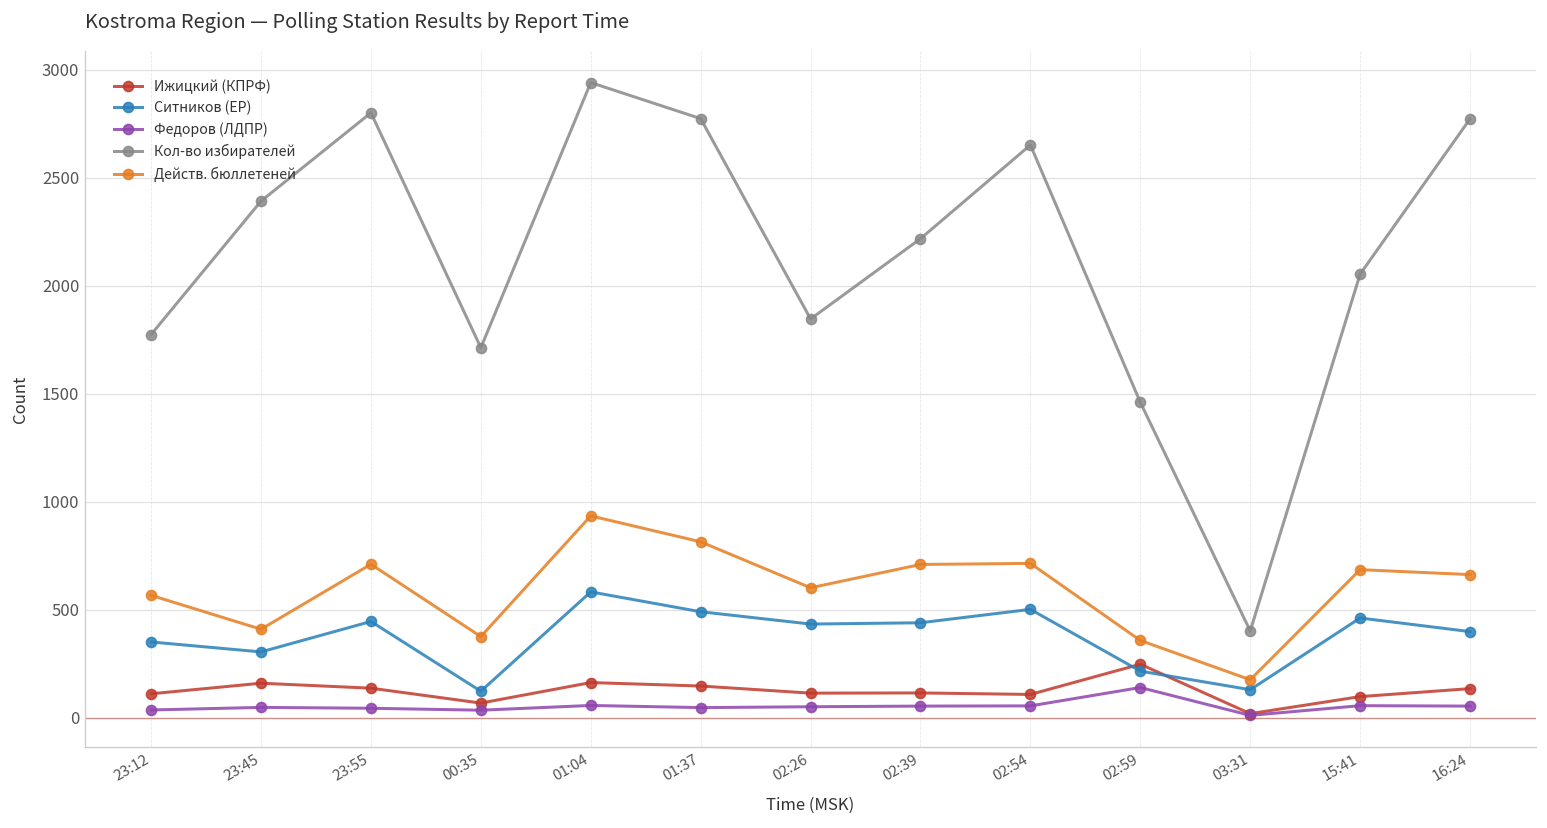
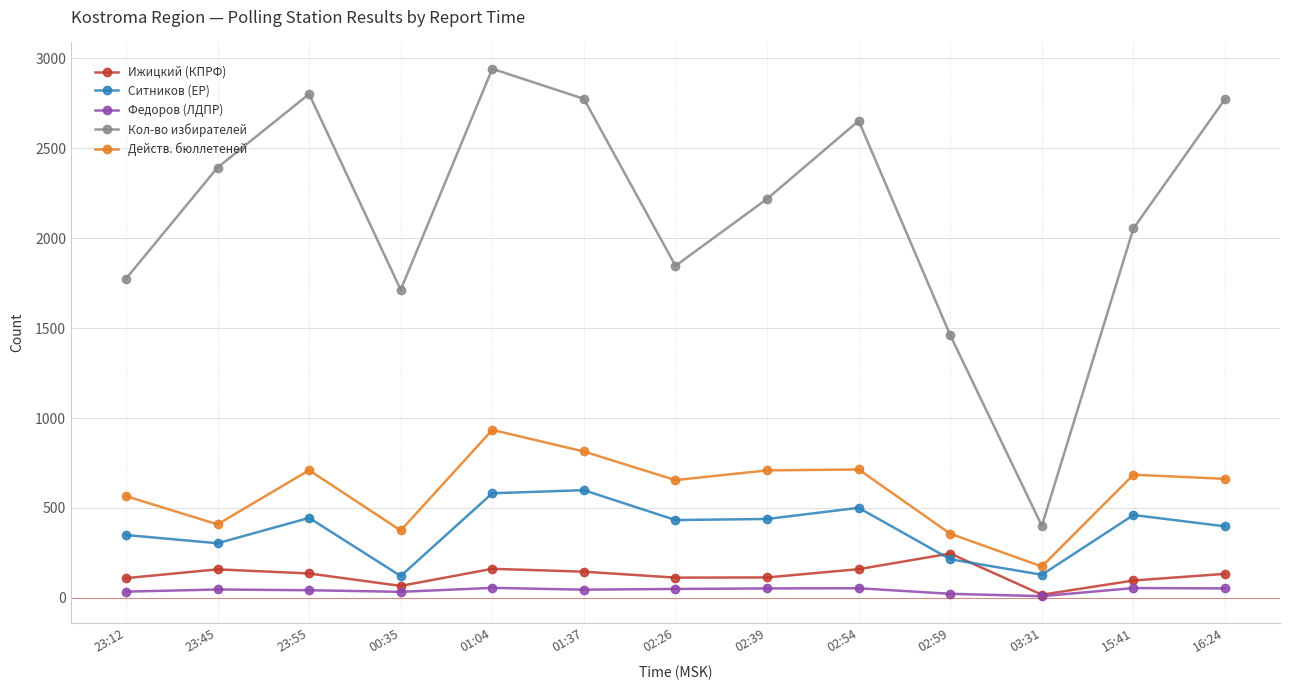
  {
    "Ижицкий (КПРФ)": {
      "23:12": 110,
      "23:45": 160,
      "23:55": 140,
      "00:35": 70,
      "01:04": 160,
      "01:37": 150,
      "02:26": 110,
      "02:39": 110,
-     "02:54": 110,
+     "02:54": 160,
      "02:59": 250,
      "15:41": 100,
      "16:24": 130
    },
    "Ситников (ЕР)": {
      "23:12": 350,
      "23:45": 300,
      "23:55": 450,
      "00:35": 120,
      "01:04": 580,
-     "01:37": 490,
+     "01:37": 600,
      "02:26": 430,
      "02:39": 440,
      "02:54": 500,
      "02:59": 220,
      "03:31": 130,
      "15:41": 460,
      "16:24": 400
    },
    "Федоров (ЛДПР)": {
      "23:12": 40,
      "23:45": 50,
      "23:55": 40,
      "00:35": 30,
      "01:04": 60,
      "01:37": 50,
      "02:26": 50,
      "02:39": 50,
      "02:54": 50,
-     "02:59": 140,
+     "02:59": 20,
      "15:41": 60,
      "16:24": 50
    },
    "Кол-во избирателей": {
      "23:12": 1770,
      "23:45": 2390,
      "23:55": 2800,
      "00:35": 1710,
      "01:04": 2940,
      "01:37": 2770,
      "02:26": 1850,
      "02:39": 2220,
      "02:54": 2650,
      "02:59": 1460,
      "03:31": 400,
      "15:41": 2050,
      "16:24": 2770
    },
    "Действ. бюллетеней": {
      "23:12": 570,
      "23:45": 410,
      "23:55": 710,
      "00:35": 380,
      "01:04": 930,
      "01:37": 810,
-     "02:26": 600,
+     "02:26": 660,
      "02:39": 710,
      "02:54": 710,
      "02:59": 360,
      "03:31": 180,
      "15:41": 690,
      "16:24": 660
    }
  }
